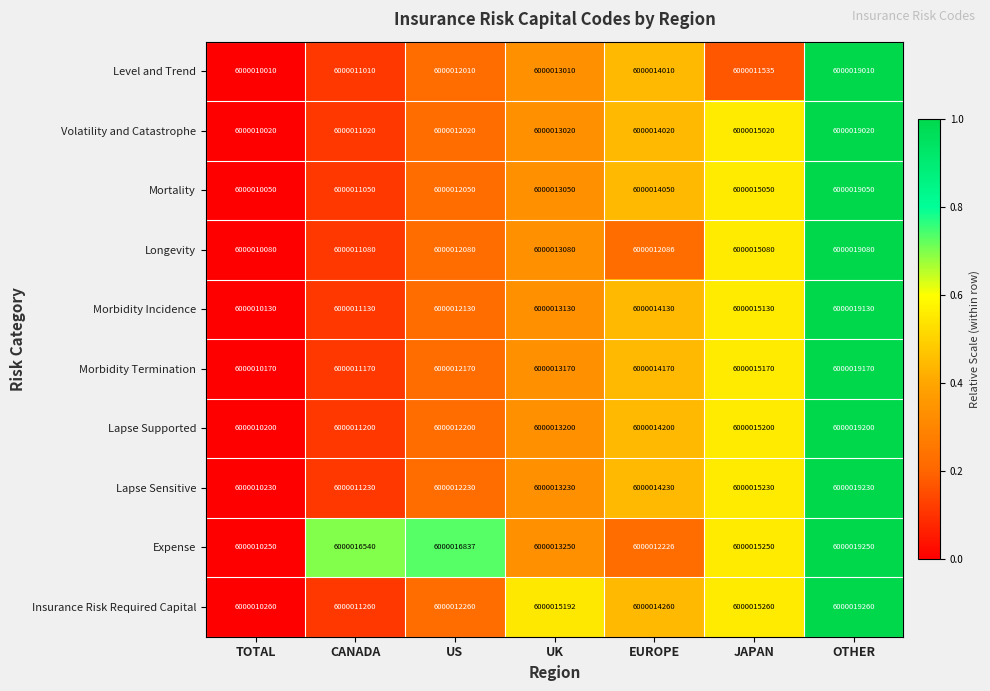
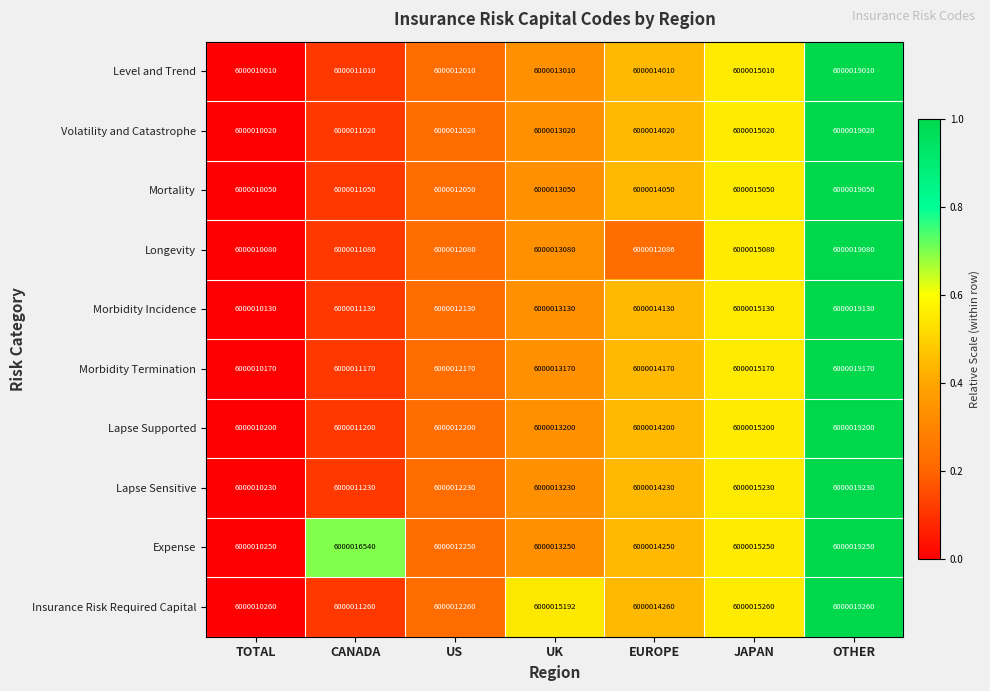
  {
    "Level and Trend": {
      "TOTAL": 6000010010,
      "CANADA": 6000011010,
      "US": 6000012010,
      "UK": 6000013010,
      "EUROPE": 6000014010,
-     "JAPAN": 6000011535,
+     "JAPAN": 6000015010,
      "OTHER": 6000019010
    },
    "Volatility and Catastrophe": {
      "TOTAL": 6000010020,
      "CANADA": 6000011020,
      "US": 6000012020,
      "UK": 6000013020,
      "EUROPE": 6000014020,
      "JAPAN": 6000015020,
      "OTHER": 6000019020
    },
    "Mortality": {
      "TOTAL": 6000010050,
      "CANADA": 6000011050,
      "US": 6000012050,
      "UK": 6000013050,
      "EUROPE": 6000014050,
      "JAPAN": 6000015050,
      "OTHER": 6000019050
    },
    "Longevity": {
      "TOTAL": 6000010080,
      "CANADA": 6000011080,
      "US": 6000012080,
      "UK": 6000013080,
      "EUROPE": 6000012086,
      "JAPAN": 6000015080,
      "OTHER": 6000019080
    },
    "Morbidity Incidence": {
      "TOTAL": 6000010130,
      "CANADA": 6000011130,
      "US": 6000012130,
      "UK": 6000013130,
      "EUROPE": 6000014130,
      "JAPAN": 6000015130,
      "OTHER": 6000019130
    },
    "Morbidity Termination": {
      "TOTAL": 6000010170,
      "CANADA": 6000011170,
      "US": 6000012170,
      "UK": 6000013170,
      "EUROPE": 6000014170,
      "JAPAN": 6000015170,
      "OTHER": 6000019170
    },
    "Lapse Supported": {
      "TOTAL": 6000010200,
      "CANADA": 6000011200,
      "US": 6000012200,
      "UK": 6000013200,
      "EUROPE": 6000014200,
      "JAPAN": 6000015200,
      "OTHER": 6000019200
    },
    "Lapse Sensitive": {
      "TOTAL": 6000010230,
      "CANADA": 6000011230,
      "US": 6000012230,
      "UK": 6000013230,
      "EUROPE": 6000014230,
      "JAPAN": 6000015230,
      "OTHER": 6000019230
    },
    "Expense": {
      "TOTAL": 6000010250,
      "CANADA": 6000016540,
-     "US": 6000016837,
+     "US": 6000012250,
      "UK": 6000013250,
-     "EUROPE": 6000012226,
+     "EUROPE": 6000014250,
      "JAPAN": 6000015250,
      "OTHER": 6000019250
    },
    "Insurance Risk Required Capital": {
      "TOTAL": 6000010260,
      "CANADA": 6000011260,
      "US": 6000012260,
      "UK": 6000015192,
      "EUROPE": 6000014260,
      "JAPAN": 6000015260,
      "OTHER": 6000019260
    }
  }
